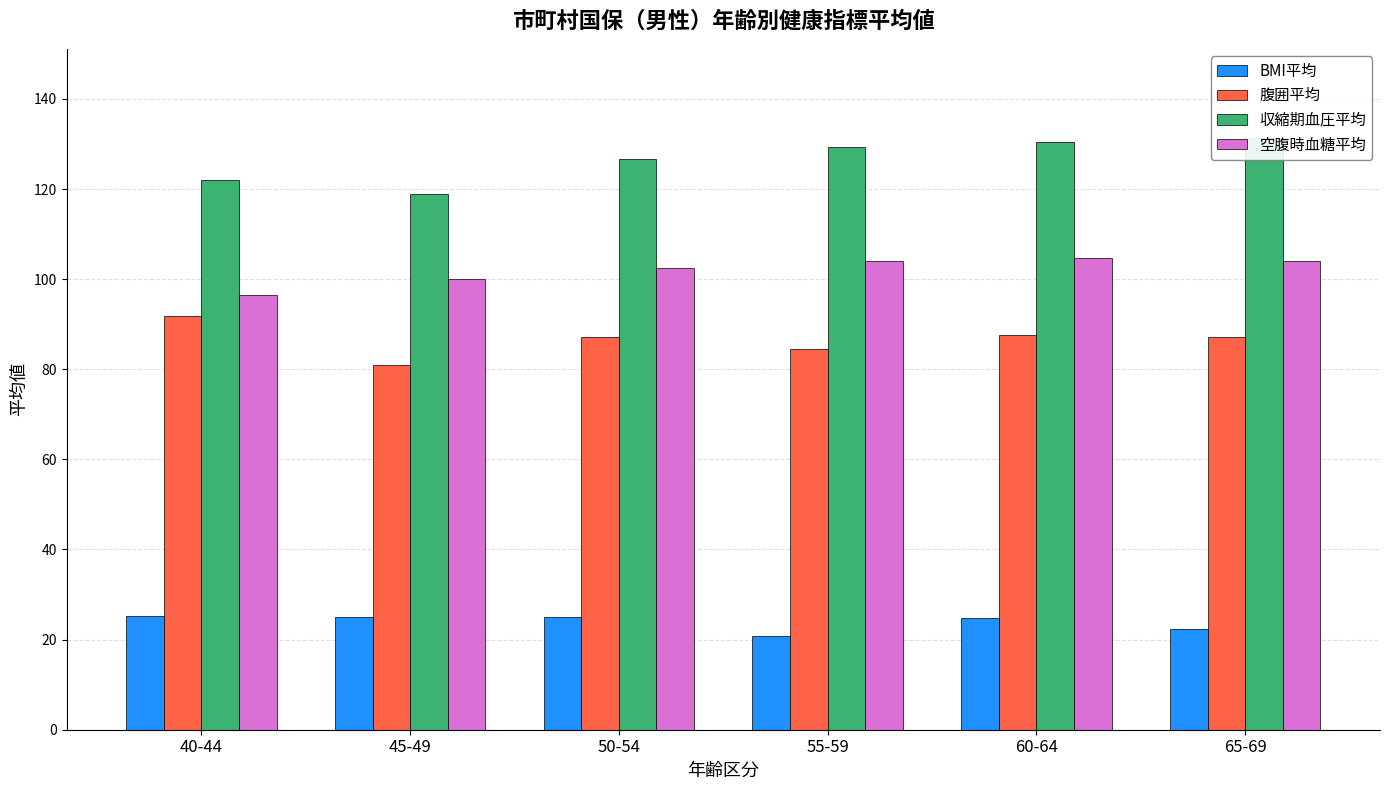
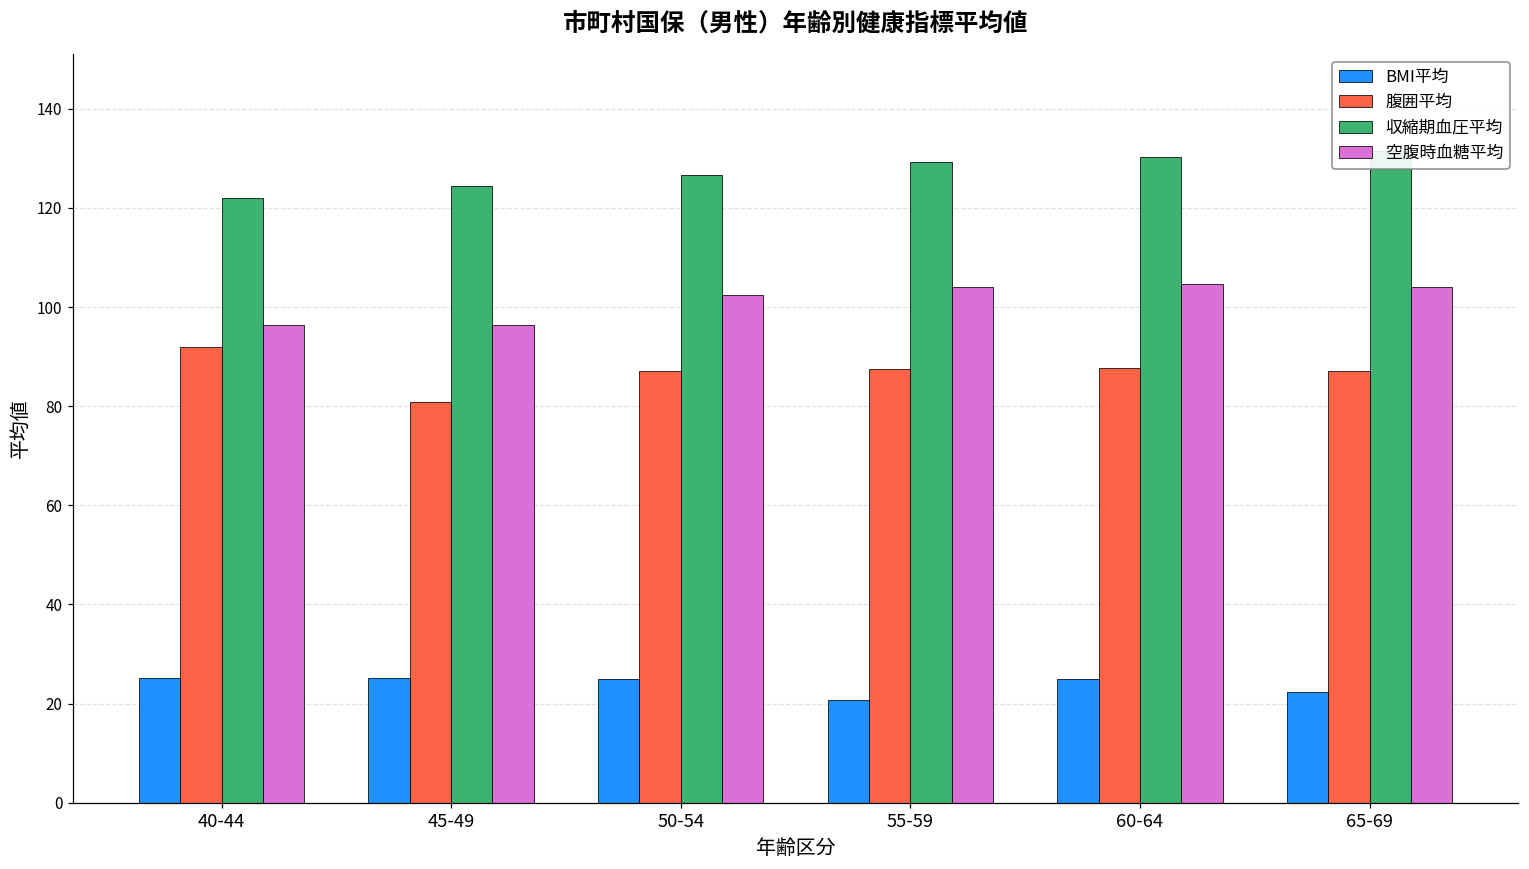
  {
    "BMI平均": {
      "40-44": 25,
      "45-49": 25,
      "50-54": 25,
      "55-59": 21,
      "60-64": 25,
      "65-69": 22
    },
    "腹囲平均": {
      "40-44": 92,
      "45-49": 81,
      "50-54": 87,
-     "55-59": 84,
+     "55-59": 88,
      "60-64": 88,
      "65-69": 87
    },
    "収縮期血圧平均": {
      "40-44": 122,
-     "45-49": 119,
+     "45-49": 124,
      "50-54": 127,
      "55-59": 129,
      "60-64": 130
    },
    "空腹時血糖平均": {
      "40-44": 96,
-     "45-49": 100,
+     "45-49": 96,
      "50-54": 102,
      "55-59": 104,
      "60-64": 105,
      "65-69": 104
    }
  }
